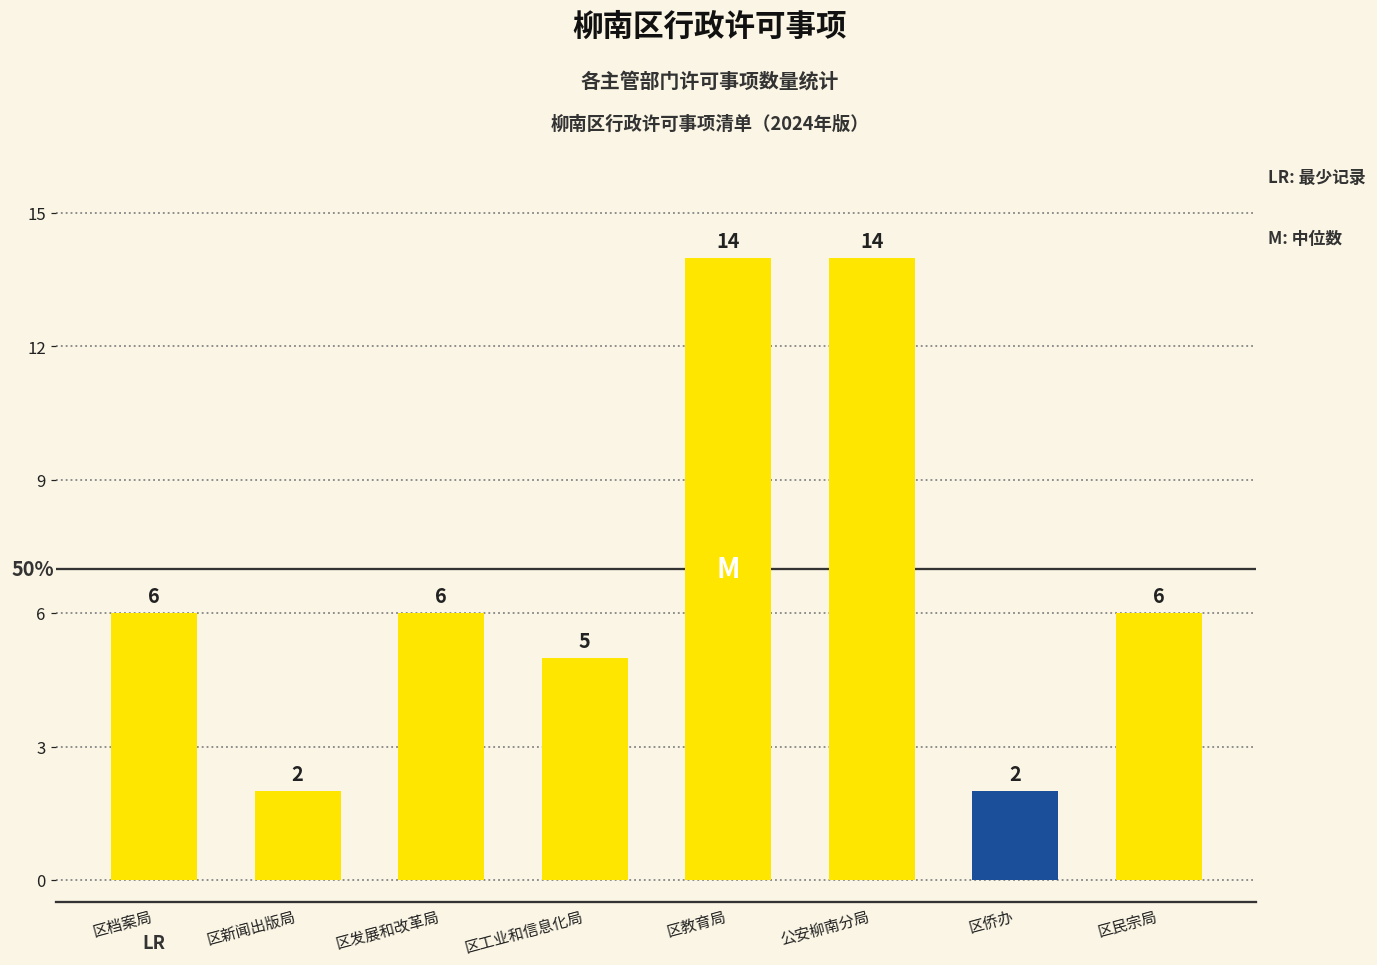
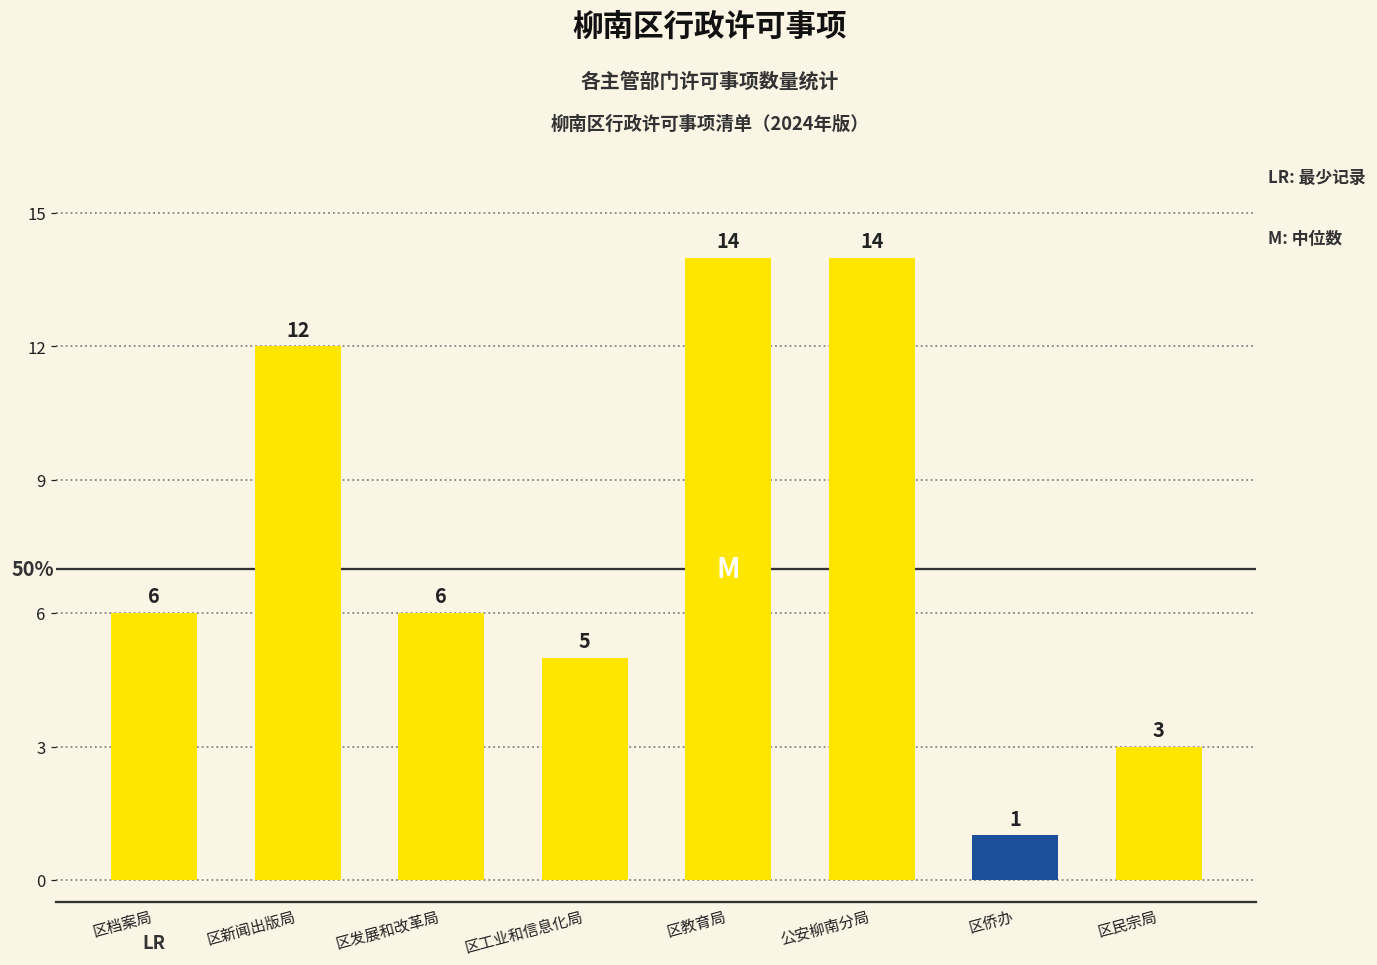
  {
    "区档案局": 6,
-   "区新闻出版局": 2,
+   "区新闻出版局": 12,
    "区发展和改革局": 6,
    "区工业和信息化局": 5,
    "区教育局": 14,
    "公安柳南分局": 14,
-   "区侨办": 2,
-   "区民宗局": 6
+   "区侨办": 1,
+   "区民宗局": 3
  }
